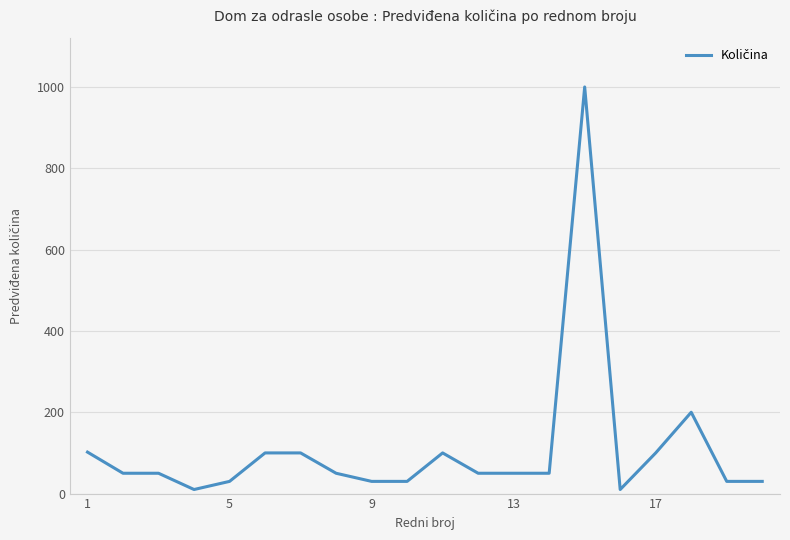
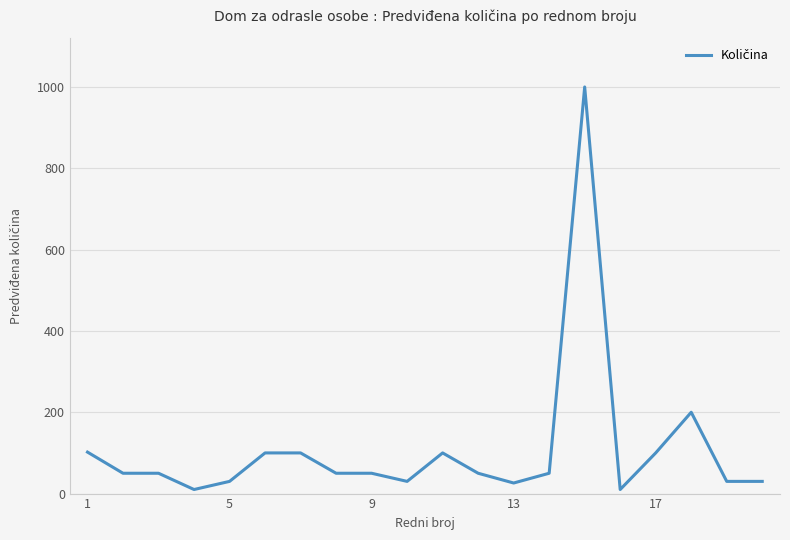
  {
    "1": 100,
    "5": 30,
-   "9": 30,
-   "13": 50,
+   "9": 50,
+   "13": 30,
    "17": 100
  }
